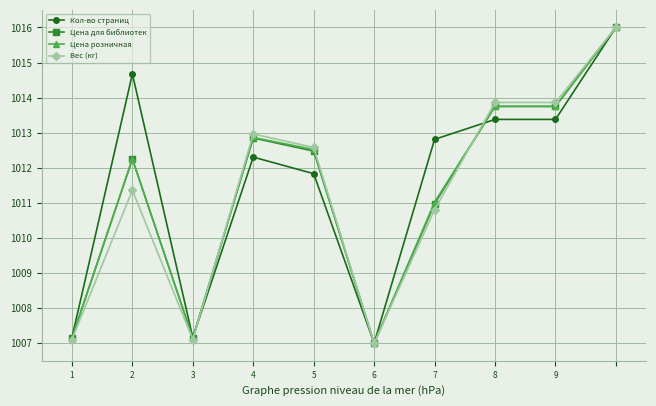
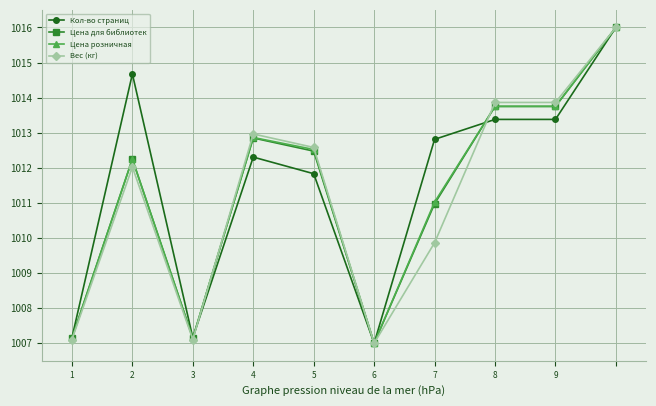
  {
    "Вес (кг)": {
-     "2": 1011.4,
+     "2": 1012.0,
      "4": 1013.0,
-     "7": 1010.8,
+     "7": 1009.9,
      "8": 1013.9,
      "9": 1013.9
    }
  }
